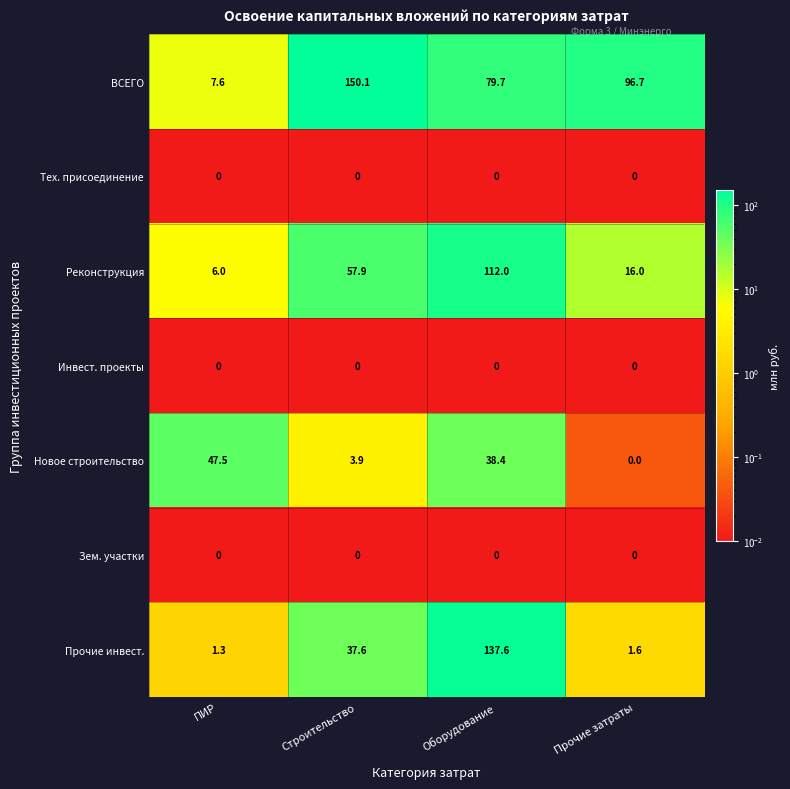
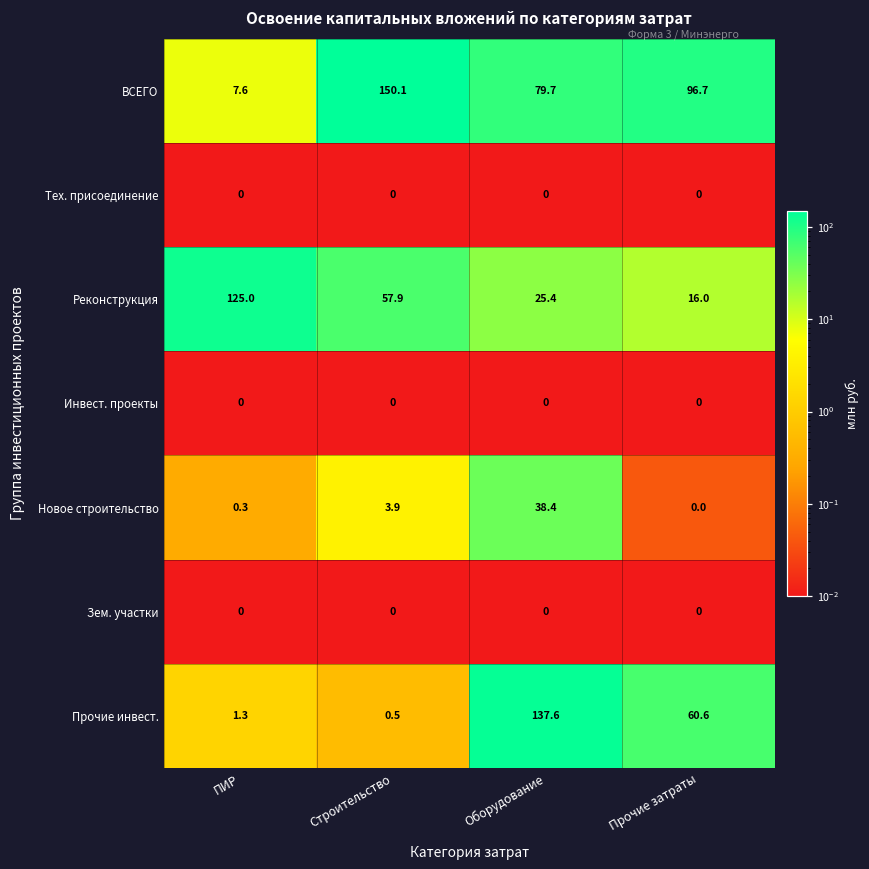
  {
    "ВСЕГО": {
      "ПИР": 7.6,
      "Строительство": 150.1,
      "Оборудование": 79.7,
      "Прочие затраты": 96.7
    },
    "Тех. присоединение": {
      "ПИР": 0,
      "Строительство": 0,
      "Оборудование": 0,
      "Прочие затраты": 0
    },
    "Реконструкция": {
-     "ПИР": 6.0,
+     "ПИР": 125.0,
      "Строительство": 57.9,
-     "Оборудование": 112.0,
+     "Оборудование": 25.4,
      "Прочие затраты": 16.0
    },
    "Инвест. проекты": {
      "ПИР": 0,
      "Строительство": 0,
      "Оборудование": 0,
      "Прочие затраты": 0
    },
    "Новое строительство": {
-     "ПИР": 47.5,
+     "ПИР": 0.3,
      "Строительство": 3.9,
      "Оборудование": 38.4,
      "Прочие затраты": 0.0
    },
    "Зем. участки": {
      "ПИР": 0,
      "Строительство": 0,
      "Оборудование": 0,
      "Прочие затраты": 0
    },
    "Прочие инвест.": {
      "ПИР": 1.3,
-     "Строительство": 37.6,
+     "Строительство": 0.5,
      "Оборудование": 137.6,
-     "Прочие затраты": 1.6
+     "Прочие затраты": 60.6
    }
  }
